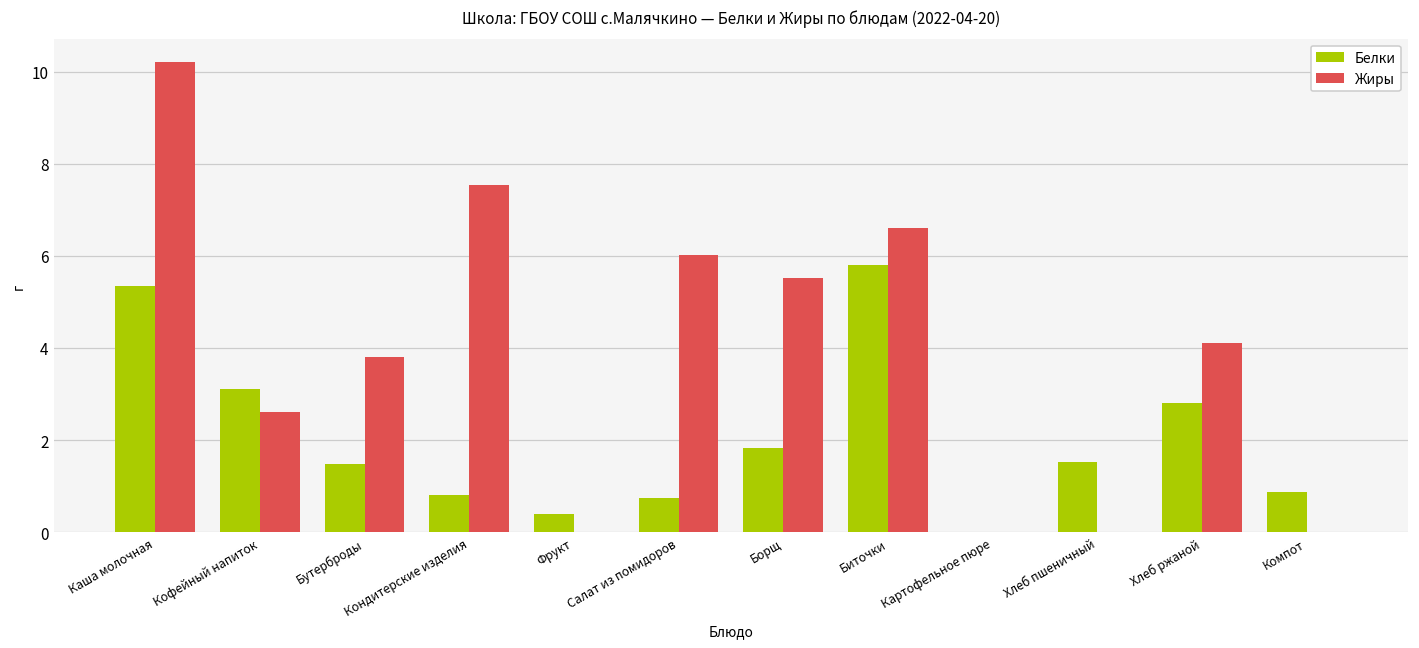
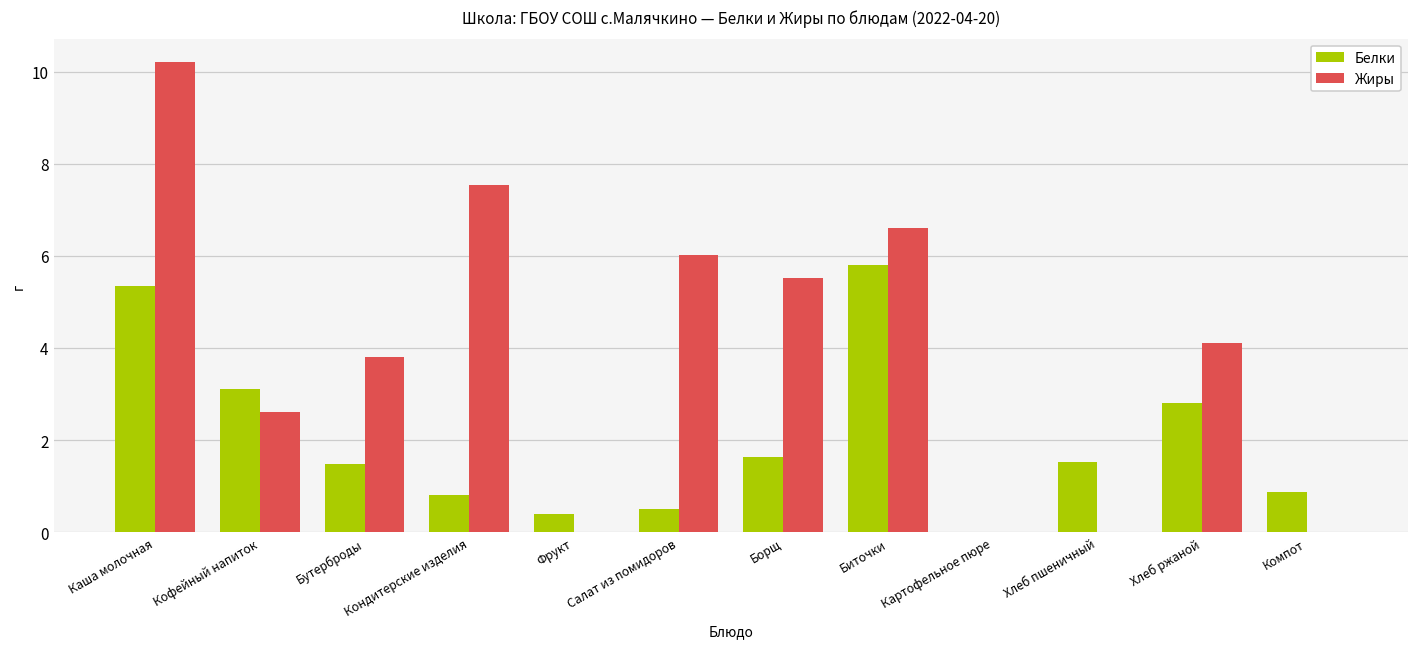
  {
    "Белки": {
      "Каша молочная": 5.4,
      "Кофейный напиток": 3.1,
      "Бутерброды": 1.5,
      "Кондитерские изделия": 0.8,
      "Фрукт": 0.4,
-     "Салат из помидоров": 0.7,
-     "Борщ": 1.8,
+     "Салат из помидоров": 0.5,
+     "Борщ": 1.6,
      "Биточки": 5.8,
      "Картофельное пюре": 0.0,
      "Хлеб пшеничный": 1.5,
      "Хлеб ржаной": 2.8,
      "Компот": 0.9
    },
    "Жиры": {
      "Каша молочная": 10.2,
      "Кофейный напиток": 2.6,
      "Бутерброды": 3.8,
      "Кондитерские изделия": 7.6,
      "Фрукт": 0.0,
      "Салат из помидоров": 6.0,
      "Борщ": 5.5,
      "Биточки": 6.6,
      "Картофельное пюре": 0.0,
      "Хлеб ржаной": 4.1,
      "Компот": 0.0
    }
  }
